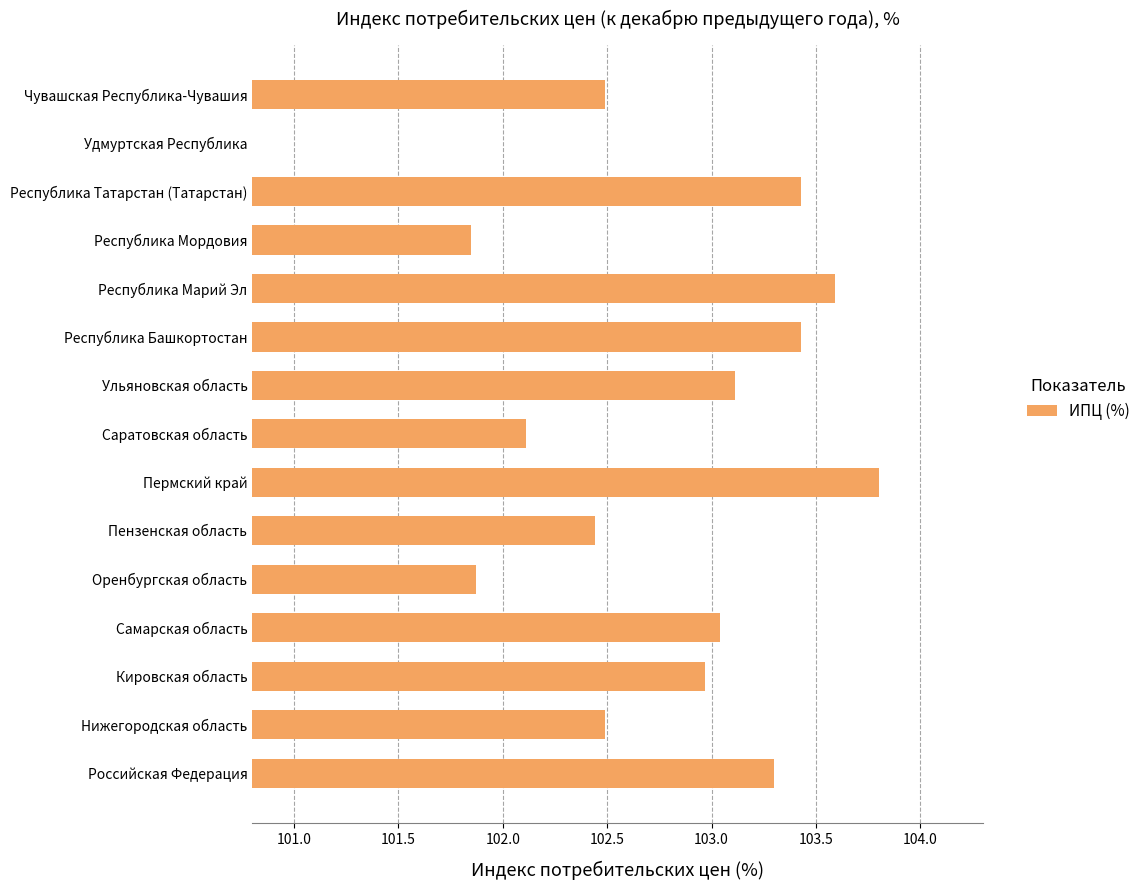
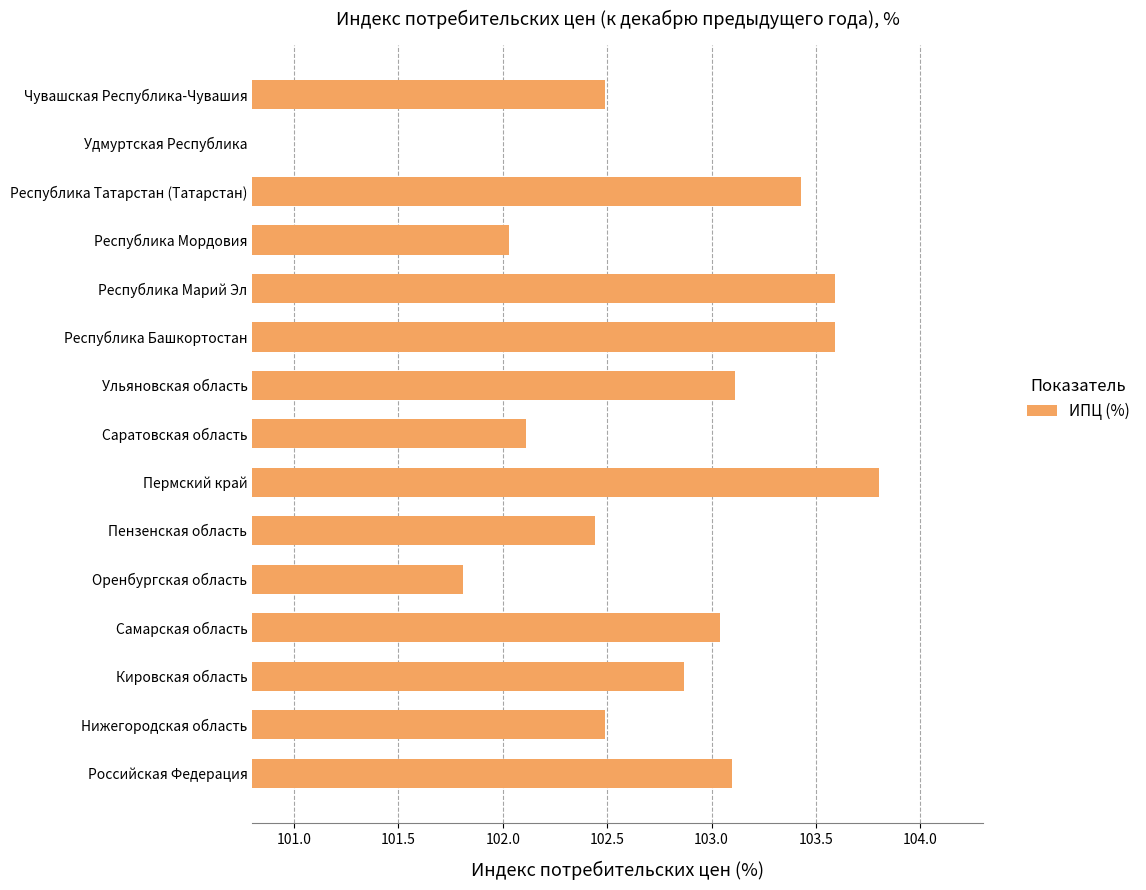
  {
    "Чувашская Республика-Чувашия": 102.49,
    "Удмуртская Республика": 100.80,
    "Республика Татарстан (Татарстан)": 103.43,
-   "Республика Мордовия": 101.85,
+   "Республика Мордовия": 102.03,
    "Республика Марий Эл": 103.59,
-   "Республика Башкортостан": 103.43,
+   "Республика Башкортостан": 103.59,
    "Ульяновская область": 103.11,
    "Саратовская область": 102.11,
    "Пермский край": 103.80,
    "Пензенская область": 102.44,
-   "Оренбургская область": 101.87,
+   "Оренбургская область": 101.81,
    "Самарская область": 103.04,
-   "Кировская область": 102.97,
+   "Кировская область": 102.87,
    "Нижегородская область": 102.49,
-   "Российская Федерация": 103.3
+   "Российская Федерация": 103.1
  }
